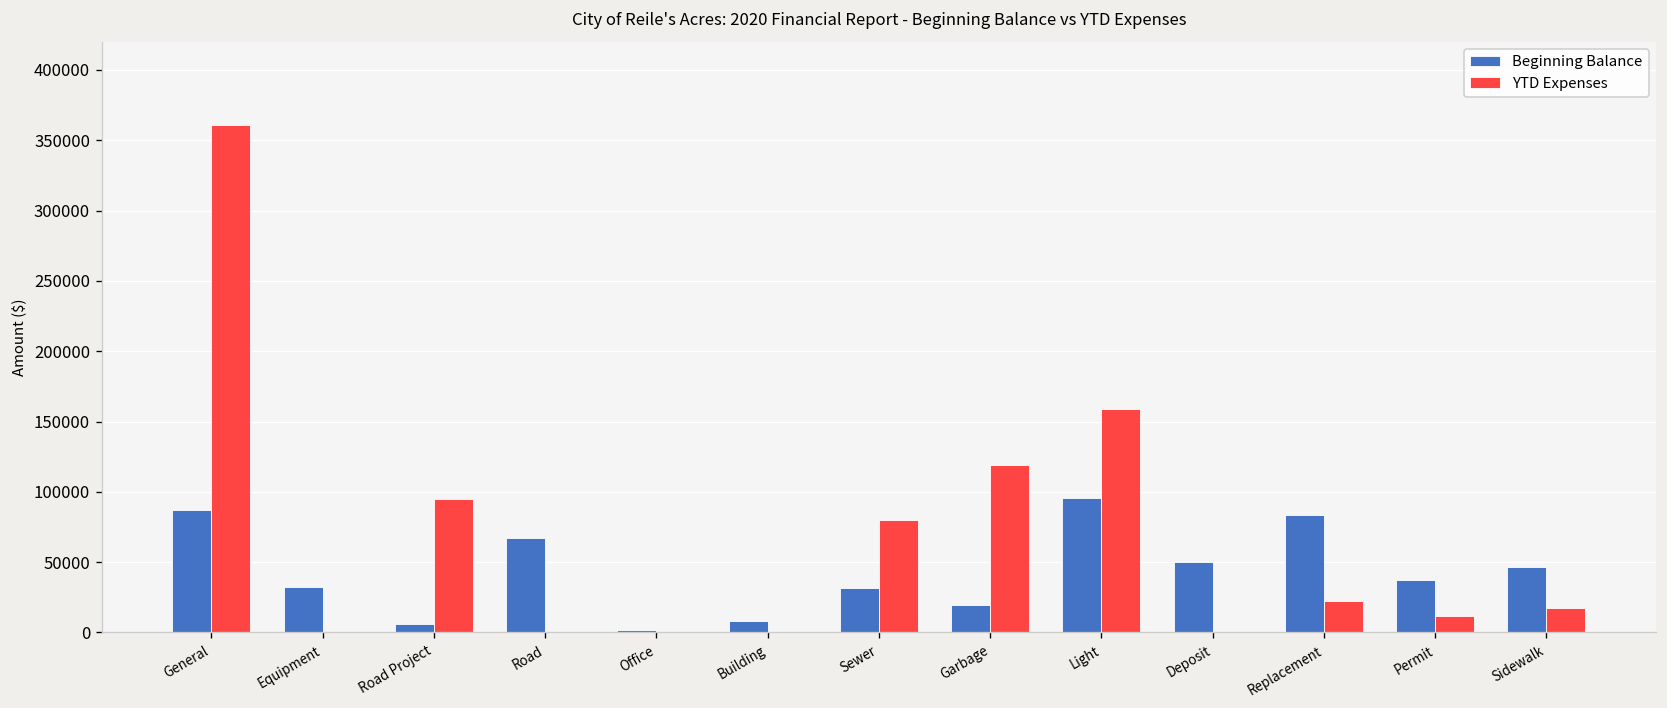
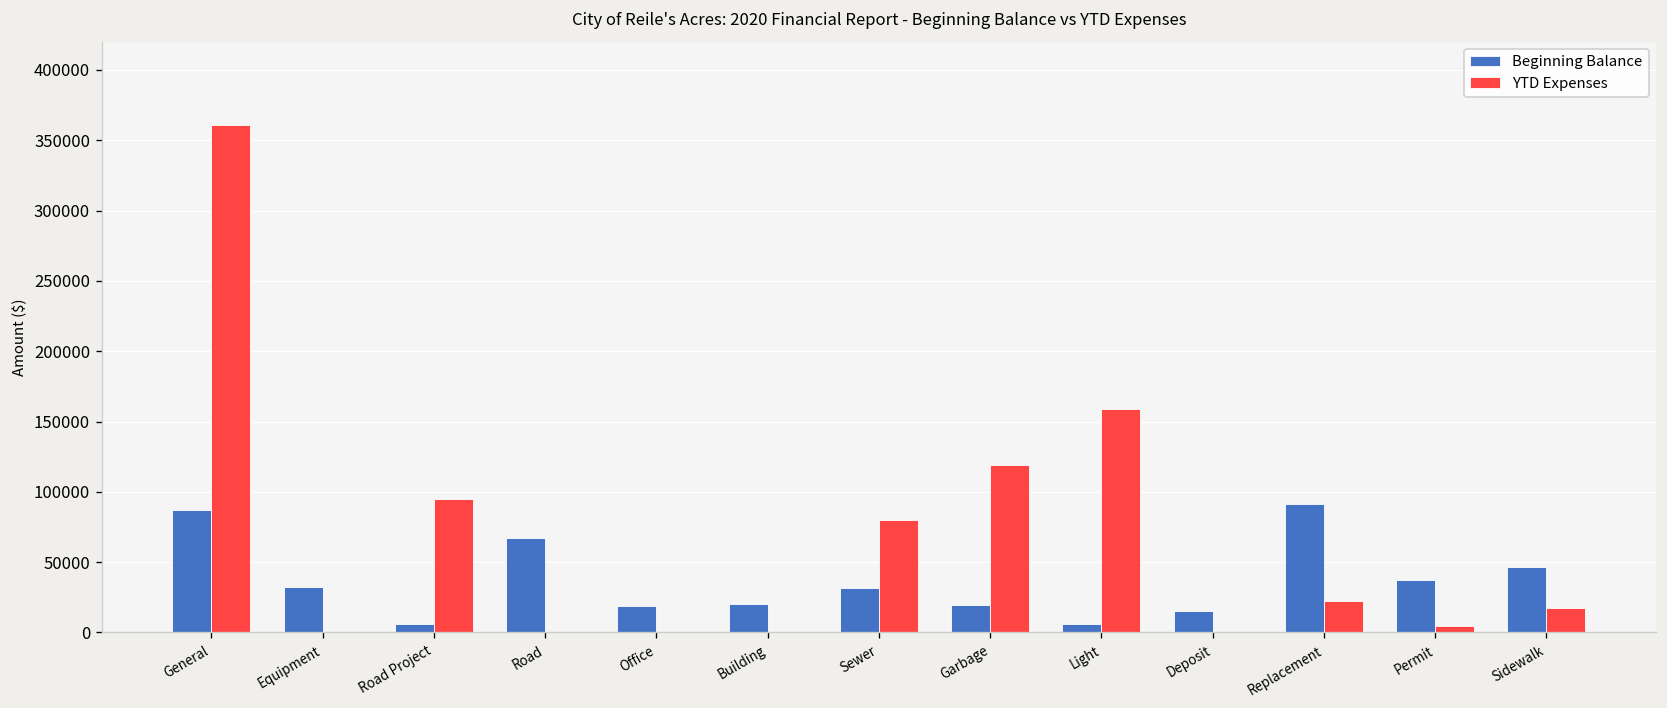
  {
    "Beginning Balance": {
      "General": 87000,
      "Equipment": 33000,
      "Road Project": 6000,
      "Road": 67000,
-     "Office": 2000,
-     "Building": 8000,
+     "Office": 19000,
+     "Building": 20000,
      "Sewer": 32000,
      "Garbage": 19000,
-     "Light": 96000,
-     "Deposit": 50000,
-     "Replacement": 83000,
+     "Light": 6000,
+     "Deposit": 15000,
+     "Replacement": 91000,
      "Permit": 37000,
      "Sidewalk": 47000
    },
    "YTD Expenses": {
      "General": 361000,
      "Equipment": 0,
      "Road Project": 95000,
      "Road": 0,
      "Office": 0,
      "Building": 0,
      "Sewer": 80000,
      "Garbage": 119000,
      "Light": 159000,
      "Deposit": 0,
      "Replacement": 23000,
-     "Permit": 12000,
+     "Permit": 5000,
      "Sidewalk": 18000
    }
  }
